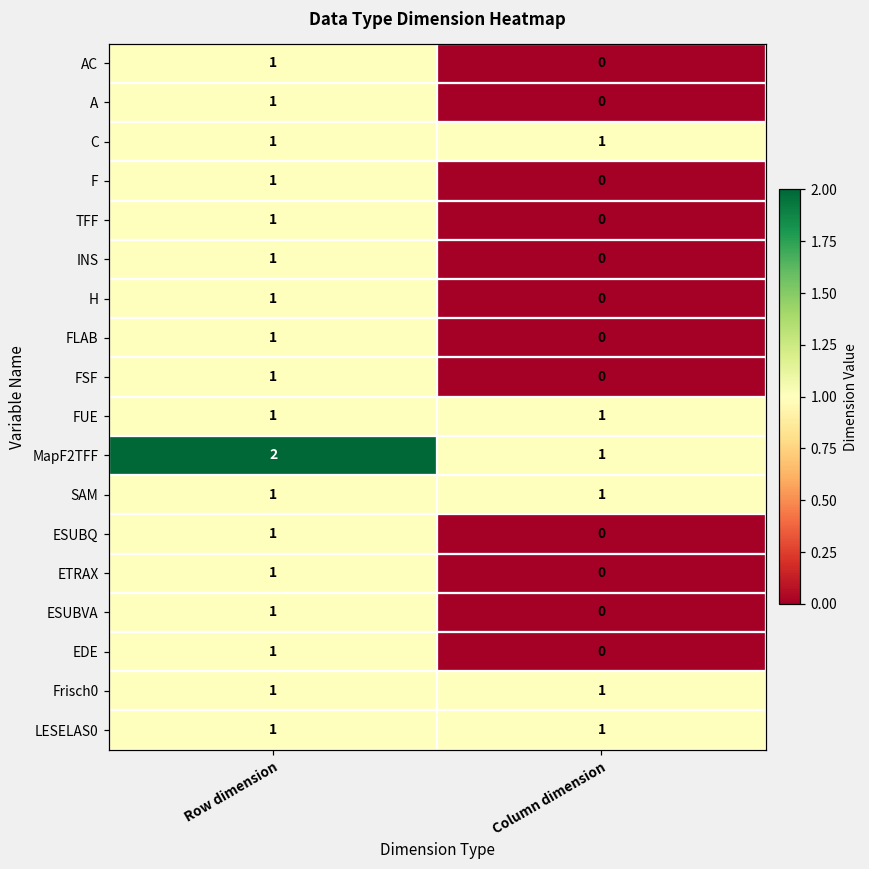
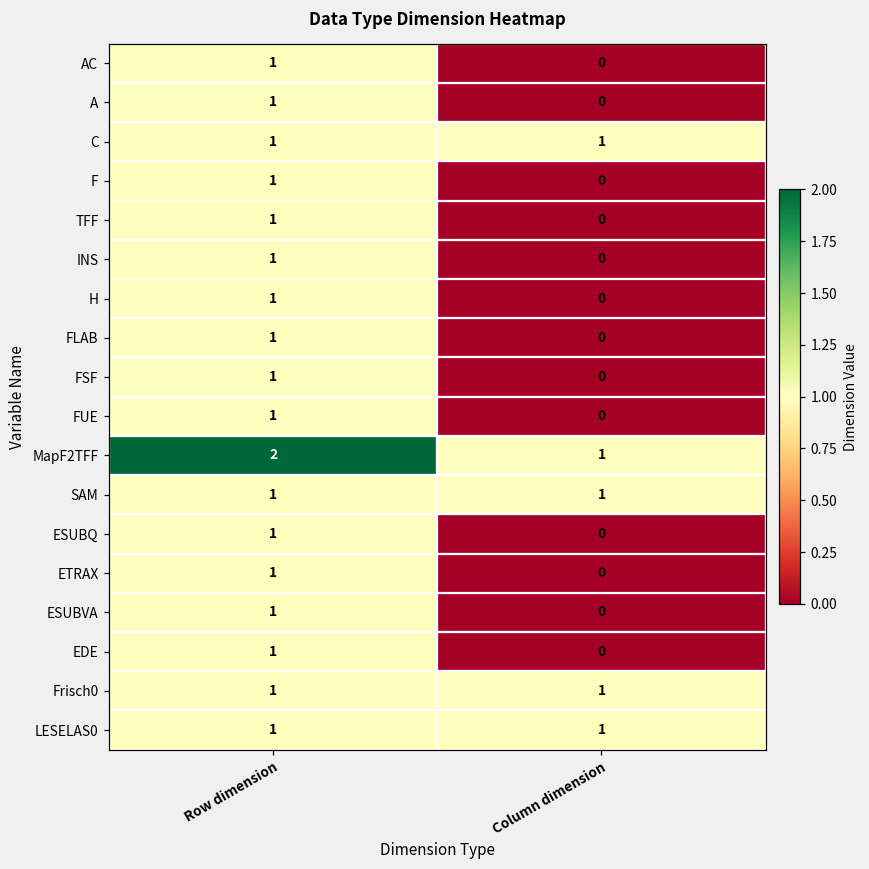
  {
    "AC": {
      "Row dimension": 1,
      "Column dimension": 0
    },
    "A": {
      "Row dimension": 1,
      "Column dimension": 0
    },
    "C": {
      "Row dimension": 1,
      "Column dimension": 1
    },
    "F": {
      "Row dimension": 1,
      "Column dimension": 0
    },
    "TFF": {
      "Row dimension": 1,
      "Column dimension": 0
    },
    "INS": {
      "Row dimension": 1,
      "Column dimension": 0
    },
    "H": {
      "Row dimension": 1,
      "Column dimension": 0
    },
    "FLAB": {
      "Row dimension": 1,
      "Column dimension": 0
    },
    "FSF": {
      "Row dimension": 1,
      "Column dimension": 0
    },
    "FUE": {
      "Row dimension": 1,
-     "Column dimension": 1
+     "Column dimension": 0
    },
    "MapF2TFF": {
      "Row dimension": 2,
      "Column dimension": 1
    },
    "SAM": {
      "Row dimension": 1,
      "Column dimension": 1
    },
    "ESUBQ": {
      "Row dimension": 1,
      "Column dimension": 0
    },
    "ETRAX": {
      "Row dimension": 1,
      "Column dimension": 0
    },
    "ESUBVA": {
      "Row dimension": 1,
      "Column dimension": 0
    },
    "EDE": {
      "Row dimension": 1,
      "Column dimension": 0
    },
    "Frisch0": {
      "Row dimension": 1,
      "Column dimension": 1
    },
    "LESELAS0": {
      "Row dimension": 1,
      "Column dimension": 1
    }
  }
